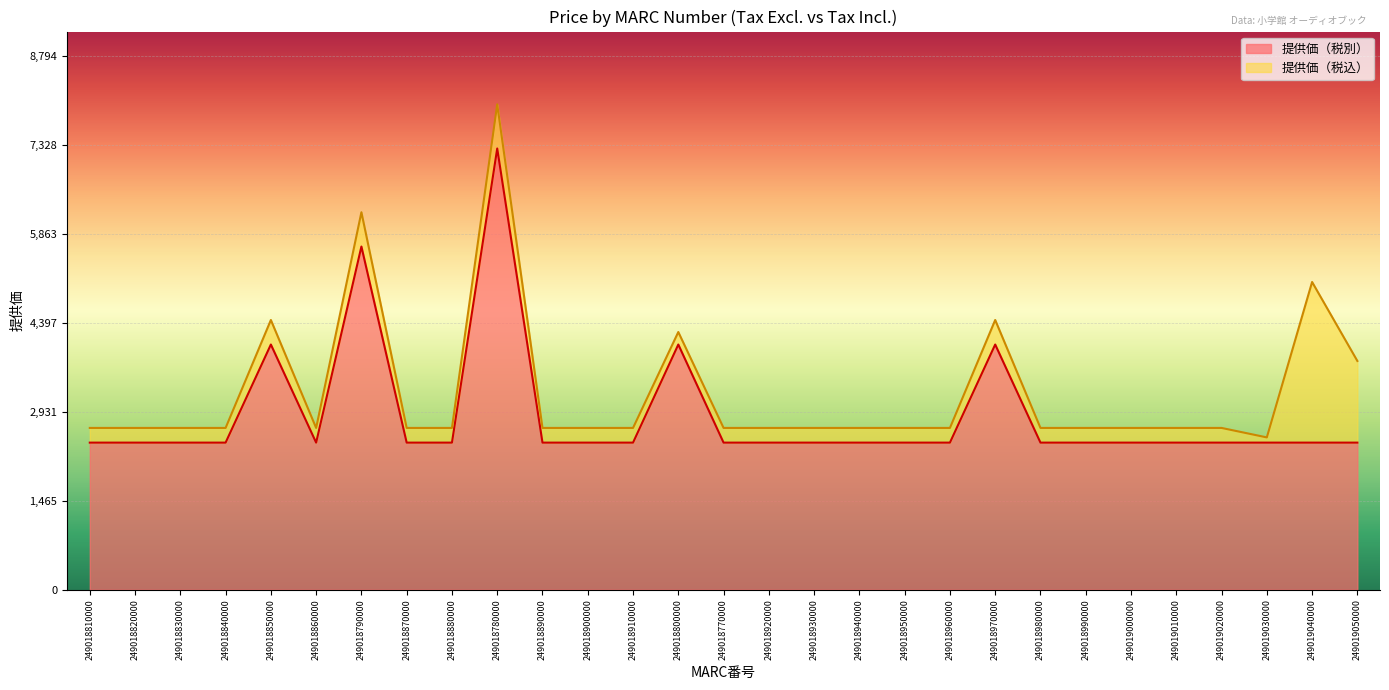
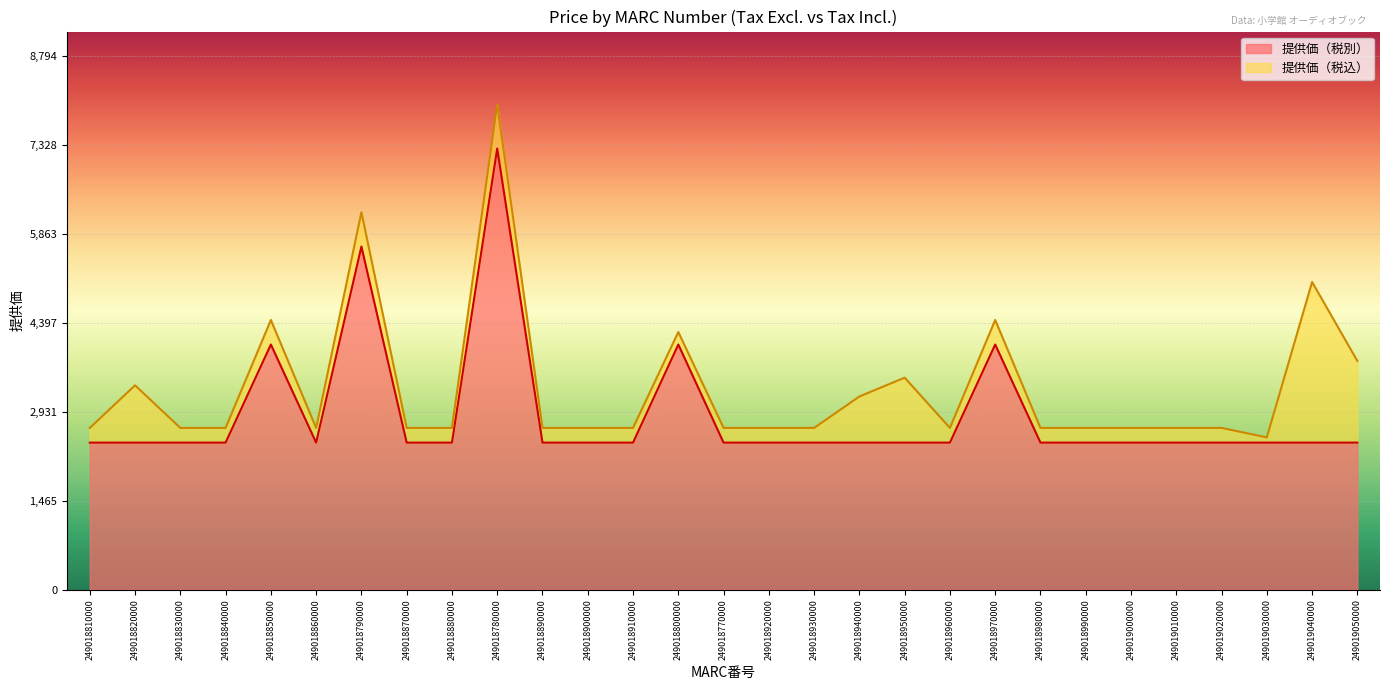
  {
    "提供価（税別）": {
      "249018810000": "2,400",
      "249018820000": "2,400",
      "249018830000": "2,400",
      "249018840000": "2,400",
      "249018850000": "4,000",
      "249018860000": "2,400",
      "249018790000": "5,700",
      "249018870000": "2,400",
      "249018880000": "2,400",
      "249018780000": "7,300",
      "249018890000": "2,400",
      "249018900000": "2,400",
      "249018910000": "2,400",
      "249018800000": "4,000",
      "249018770000": "2,400",
      "249018920000": "2,400",
      "249018930000": "2,400",
      "249018940000": "2,400",
      "249018950000": "2,400",
      "249018960000": "2,400",
      "249018970000": "4,000",
      "249018980000": "2,400",
      "249018990000": "2,400",
      "249019000000": "2,400",
      "249019010000": "2,400",
      "249019020000": "2,400",
      "249019030000": "2,400",
      "249019040000": "2,400",
      "249019050000": "2,400"
    },
    "提供価（税込）": {
      "249018810000": "2,700",
-     "249018820000": "2,700",
+     "249018820000": "3,400",
      "249018830000": "2,700",
      "249018840000": "2,700",
      "249018850000": "4,400",
      "249018860000": "2,700",
      "249018790000": "6,200",
      "249018870000": "2,700",
      "249018880000": "2,700",
      "249018780000": "8,000",
      "249018890000": "2,700",
      "249018900000": "2,700",
      "249018910000": "2,700",
      "249018800000": "4,200",
      "249018770000": "2,700",
      "249018920000": "2,700",
      "249018930000": "2,700",
-     "249018940000": "2,700",
-     "249018950000": "2,700",
+     "249018940000": "3,200",
+     "249018950000": "3,500",
      "249018960000": "2,700",
      "249018970000": "4,400",
      "249018980000": "2,700",
      "249018990000": "2,700",
      "249019000000": "2,700",
      "249019010000": "2,700",
      "249019020000": "2,700",
      "249019030000": "2,500",
      "249019040000": "5,100",
      "249019050000": "3,800"
    }
  }
